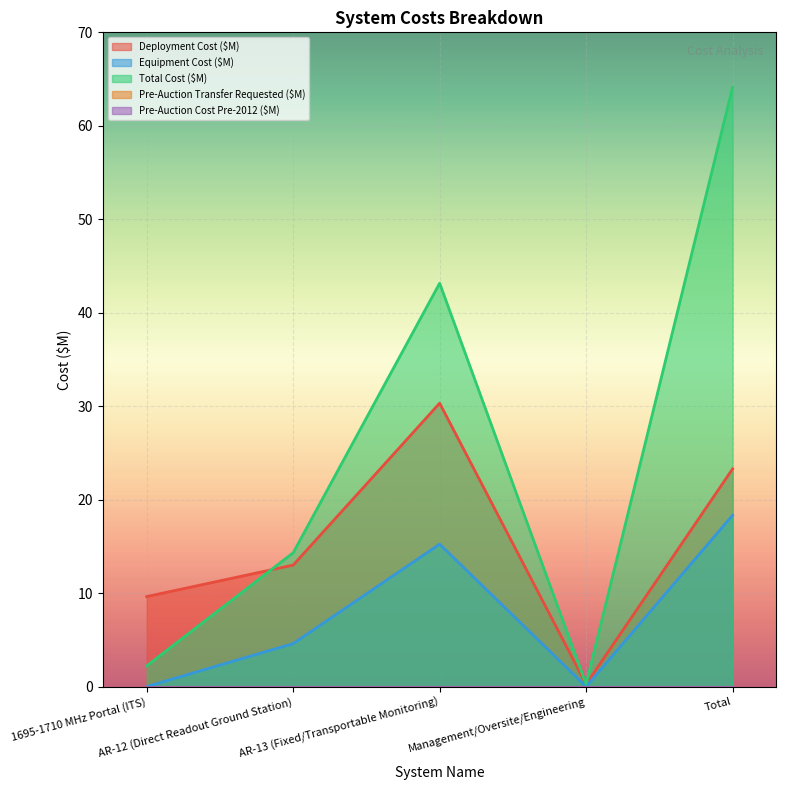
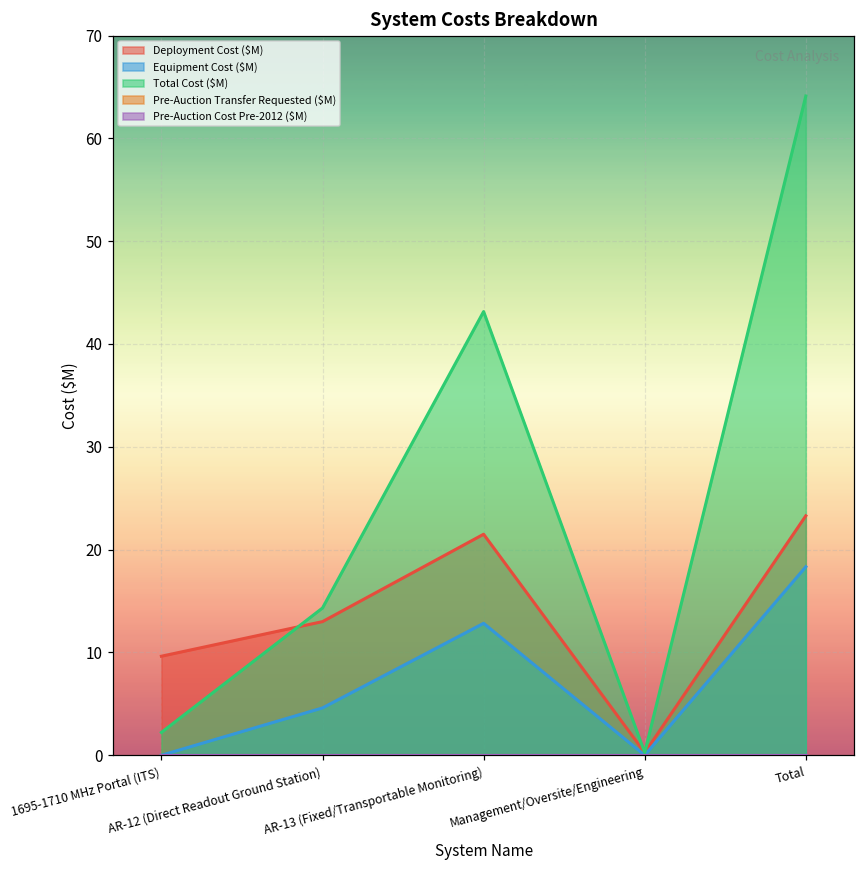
  {
    "Deployment Cost ($M)": {
      "1695-1710 MHz Portal (ITS)": 10,
      "AR-12 (Direct Readout Ground Station)": 13,
-     "AR-13 (Fixed/Transportable Monitoring)": 30,
+     "AR-13 (Fixed/Transportable Monitoring)": 21,
      "Total": 23
    },
    "Equipment Cost ($M)": {
      "AR-12 (Direct Readout Ground Station)": 5,
-     "AR-13 (Fixed/Transportable Monitoring)": 15,
+     "AR-13 (Fixed/Transportable Monitoring)": 13,
      "Total": 18
    },
    "Total Cost ($M)": {
      "1695-1710 MHz Portal (ITS)": 2,
      "AR-12 (Direct Readout Ground Station)": 14,
      "AR-13 (Fixed/Transportable Monitoring)": 43,
      "Total": 64
    },
    "Pre-Auction Cost Pre-2012 ($M)": {
      "AR-12 (Direct Readout Ground Station)": 0,
      "AR-13 (Fixed/Transportable Monitoring)": 0,
      "Total": 0
    }
  }
